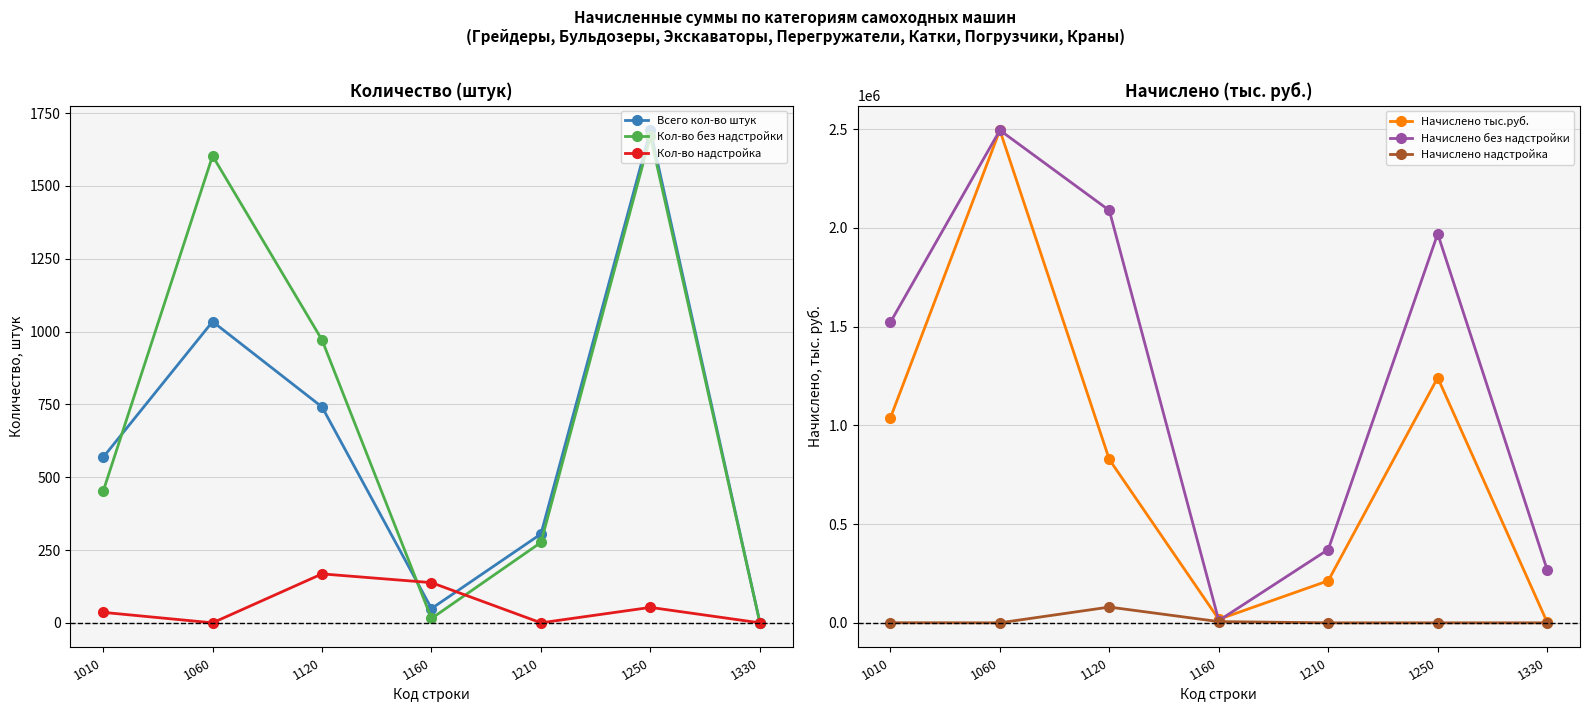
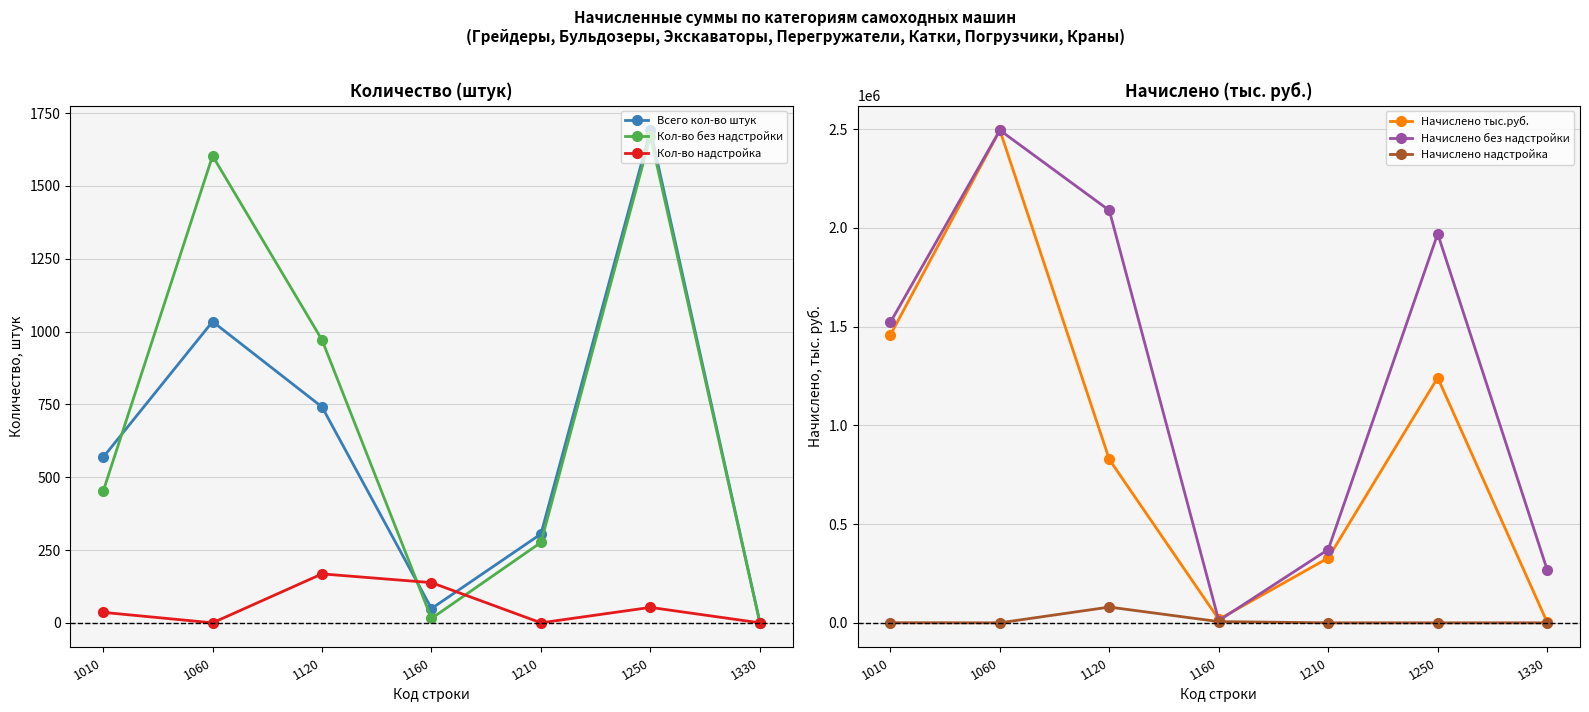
  {
    "Количество (штук)": {
      "Всего кол-во штук": {
        "1010": 570,
        "1060": 1030,
        "1120": 740,
        "1160": 50,
        "1210": 310
      },
      "Кол-во без надстройки": {
        "1010": 450,
        "1060": 1600,
        "1120": 970,
        "1160": 20,
        "1210": 280
      },
      "Кол-во надстройка": {
        "1010": 40,
        "1060": 0,
        "1120": 170,
        "1160": 140,
        "1210": 0,
        "1250": 50
      }
    },
    "Начислено (тыс. руб.)": {
      "Начислено тыс.руб.": {
-       "1010": 1040000,
+       "1010": 1460000,
        "1120": 830000,
-       "1210": 210000,
+       "1210": 330000,
        "1250": 1240000
      },
      "Начислено без надстройки": {
        "1010": 1520000,
        "1120": 2090000,
        "1210": 370000,
        "1250": 1970000,
        "1330": 270000
      },
      "Начислено надстройка": {
        "1010": 0,
        "1060": 0,
        "1120": 80000,
        "1210": 0,
        "1250": 0
      }
    }
  }
